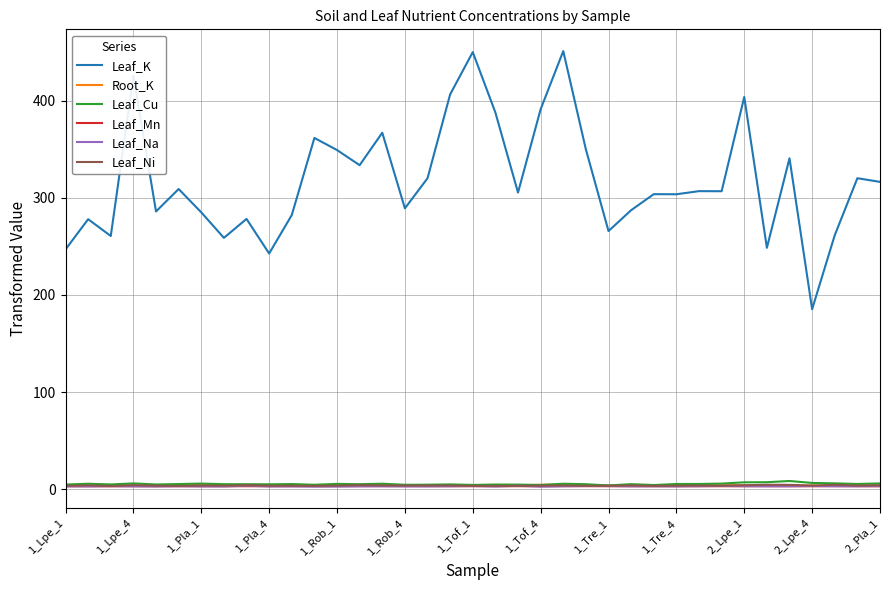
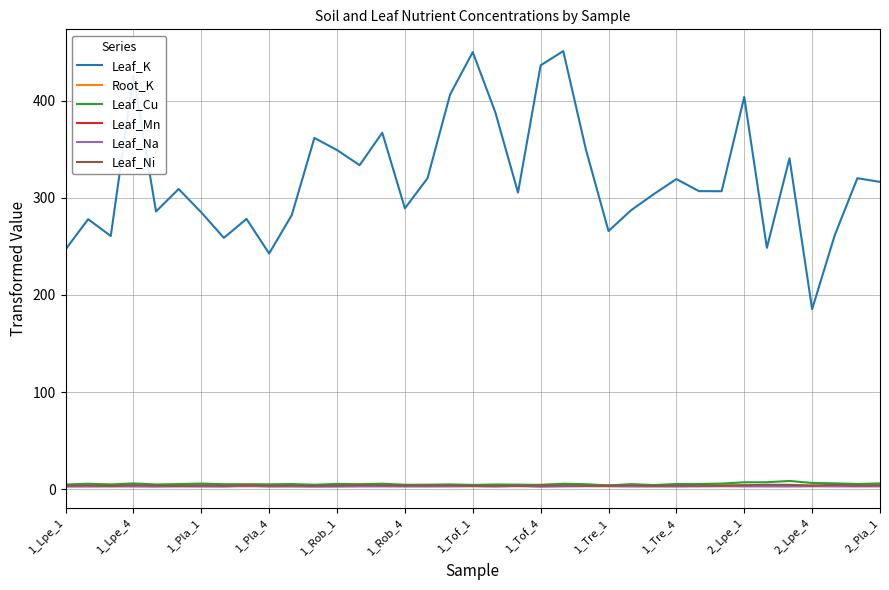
  {
    "Leaf_K": {
      "1_Lpe_1": 250,
      "1_Pla_1": 290,
      "1_Pla_4": 240,
      "1_Rob_1": 350,
      "1_Rob_4": 290,
      "1_Tof_1": 450,
-     "1_Tof_4": 390,
+     "1_Tof_4": 440,
      "1_Tre_1": 270,
-     "1_Tre_4": 300,
+     "1_Tre_4": 320,
      "2_Lpe_1": 400,
      "2_Lpe_4": 190,
      "2_Pla_1": 320
    },
    "Leaf_Cu": {
      "2_Lpe_1": 10,
      "2_Lpe_4": 10
    }
  }
